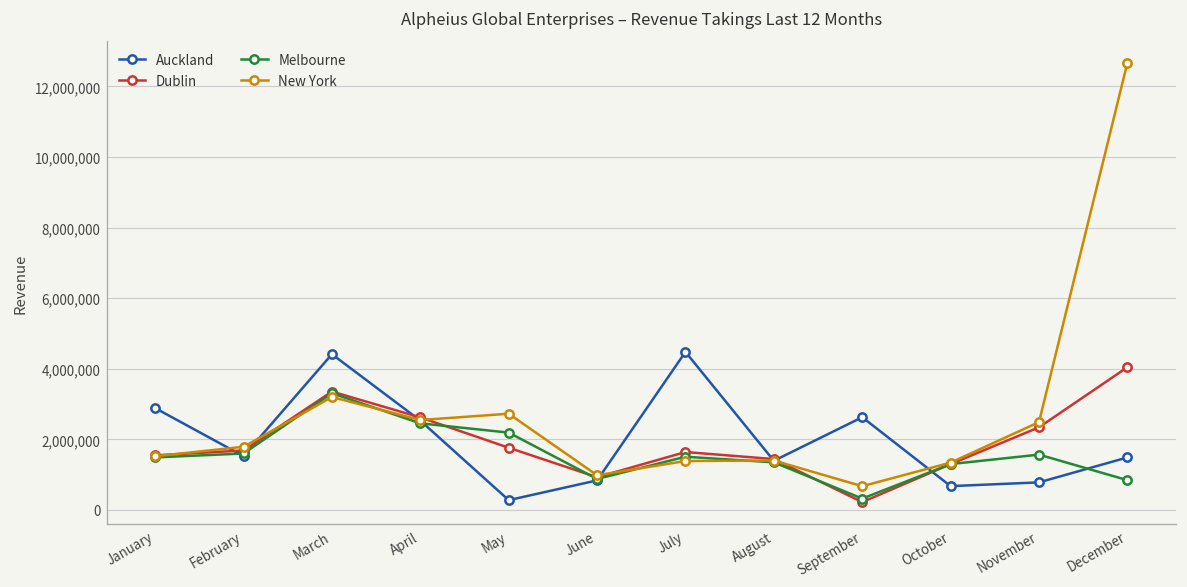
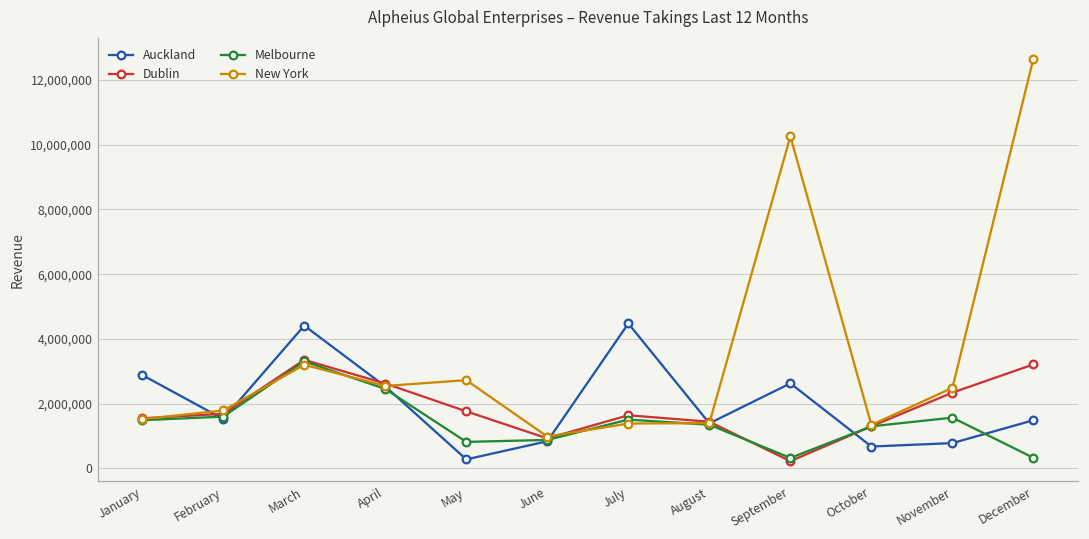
  {
    "Auckland": {
      "January": "2,900,000",
      "March": "4,400,000",
      "May": "300,000",
      "July": "4,500,000",
      "September": "2,600,000",
      "October": "700,000",
      "November": "800,000",
      "December": "1,500,000"
    },
    "Dublin": {
      "May": "1,800,000",
      "July": "1,600,000",
      "September": "200,000",
      "November": "2,300,000",
-     "December": "4,000,000"
+     "December": "3,200,000"
    },
    "Melbourne": {
-     "May": "2,200,000",
+     "May": "800,000",
      "July": "1,500,000",
      "September": "300,000",
      "November": "1,600,000",
-     "December": "800,000"
+     "December": "300,000"
    },
    "New York": {
      "February": "1,800,000",
      "March": "3,200,000",
      "May": "2,700,000",
      "July": "1,400,000",
-     "September": "700,000",
+     "September": "10,300,000",
      "November": "2,500,000",
      "December": "12,700,000"
    }
  }
